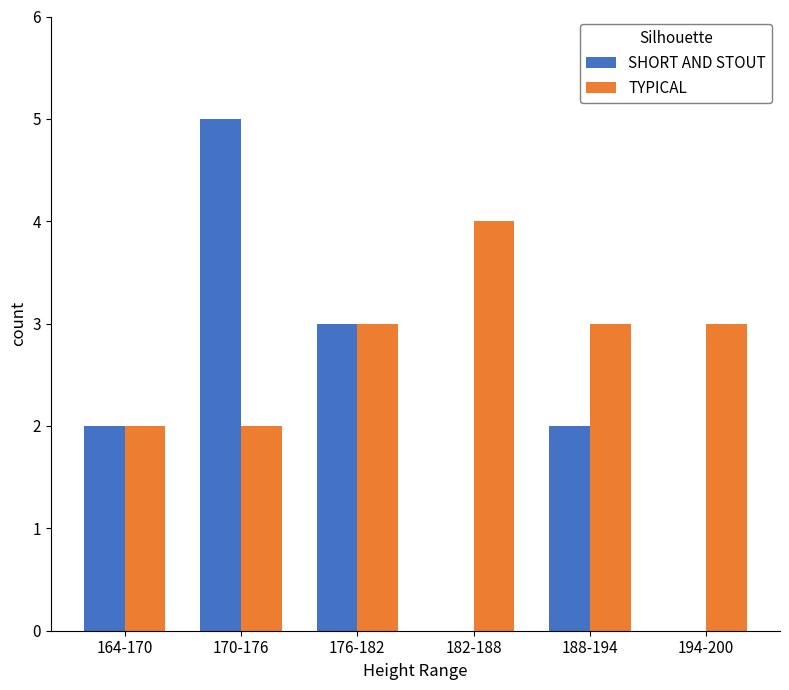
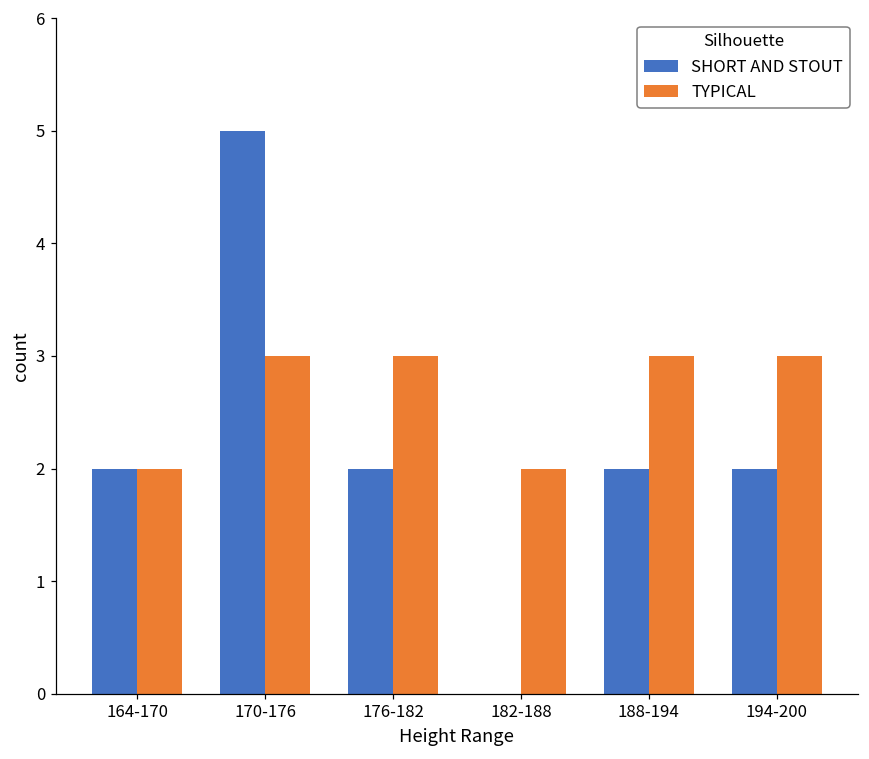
  {
    "SHORT AND STOUT": {
      "164-170": 2,
      "170-176": 5,
-     "176-182": 3,
+     "176-182": 2,
      "182-188": 0,
      "188-194": 2,
-     "194-200": 0
+     "194-200": 2
    },
    "TYPICAL": {
      "164-170": 2,
-     "170-176": 2,
+     "170-176": 3,
      "176-182": 3,
-     "182-188": 4,
+     "182-188": 2,
      "188-194": 3,
      "194-200": 3
    }
  }
